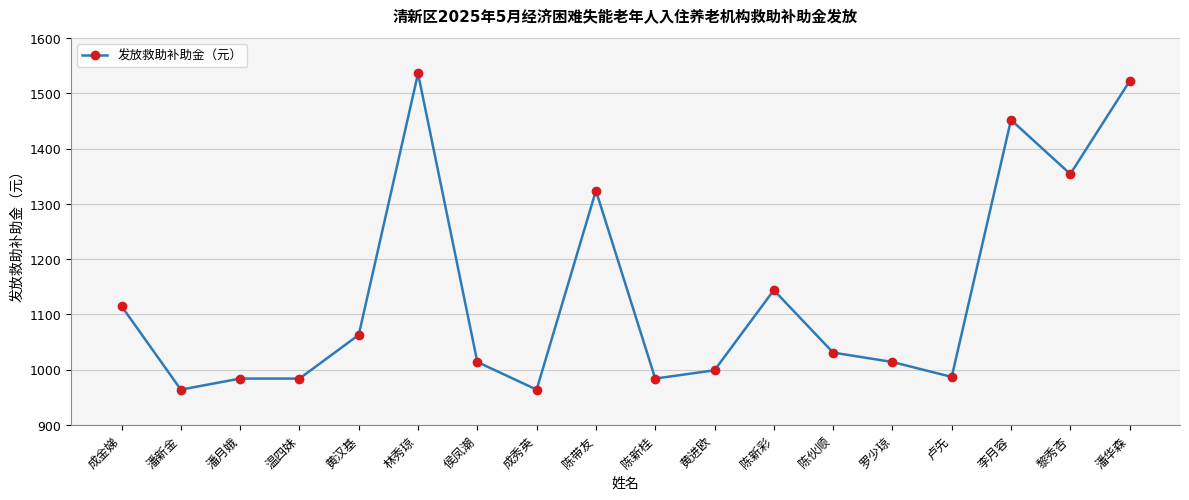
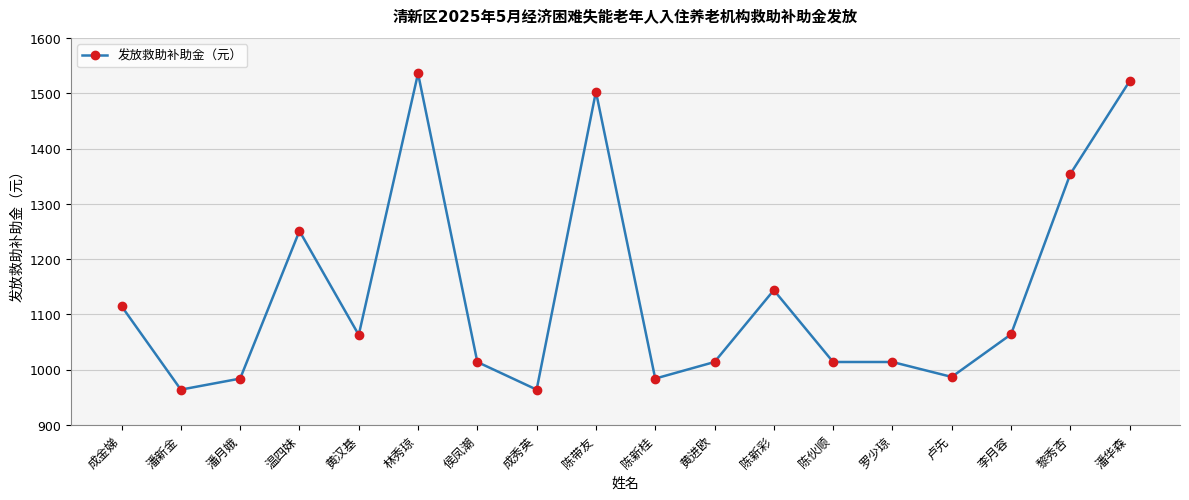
  {
    "成金娣": 1120,
    "潘新金": 960,
    "潘月娥": 980,
-   "温四妹": 980,
+   "温四妹": 1250,
    "黄汉基": 1060,
    "林秀琼": 1540,
    "侯凤潮": 1010,
    "成秀英": 960,
-   "陈带友": 1320,
+   "陈带友": 1500,
    "陈新桂": 980,
-   "黄进欧": 1000,
+   "黄进欧": 1010,
    "陈新彩": 1140,
-   "陈伙顺": 1030,
+   "陈伙顺": 1010,
    "罗少琼": 1010,
    "卢先": 990,
-   "李月容": 1450,
+   "李月容": 1060,
    "黎秀杏": 1350,
    "潘华森": 1520
  }
